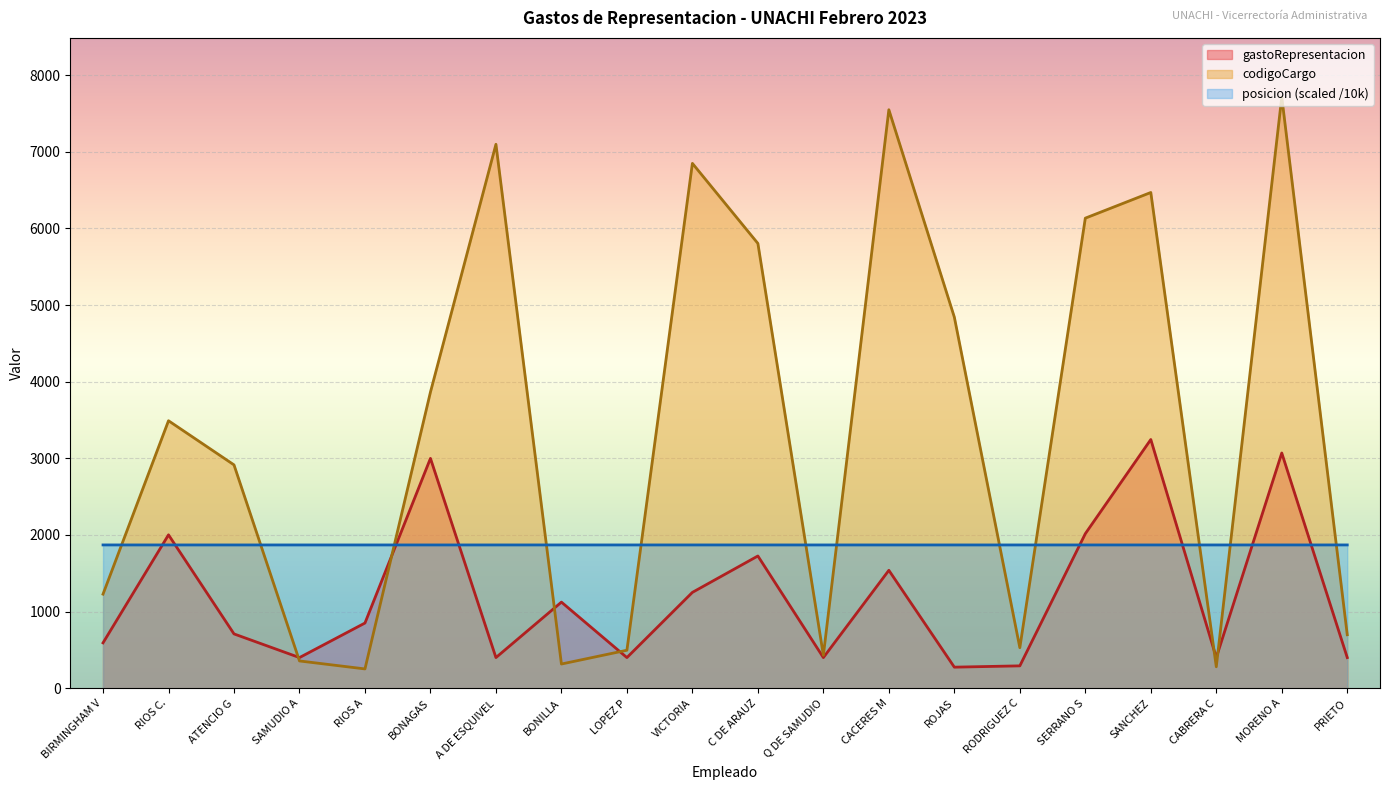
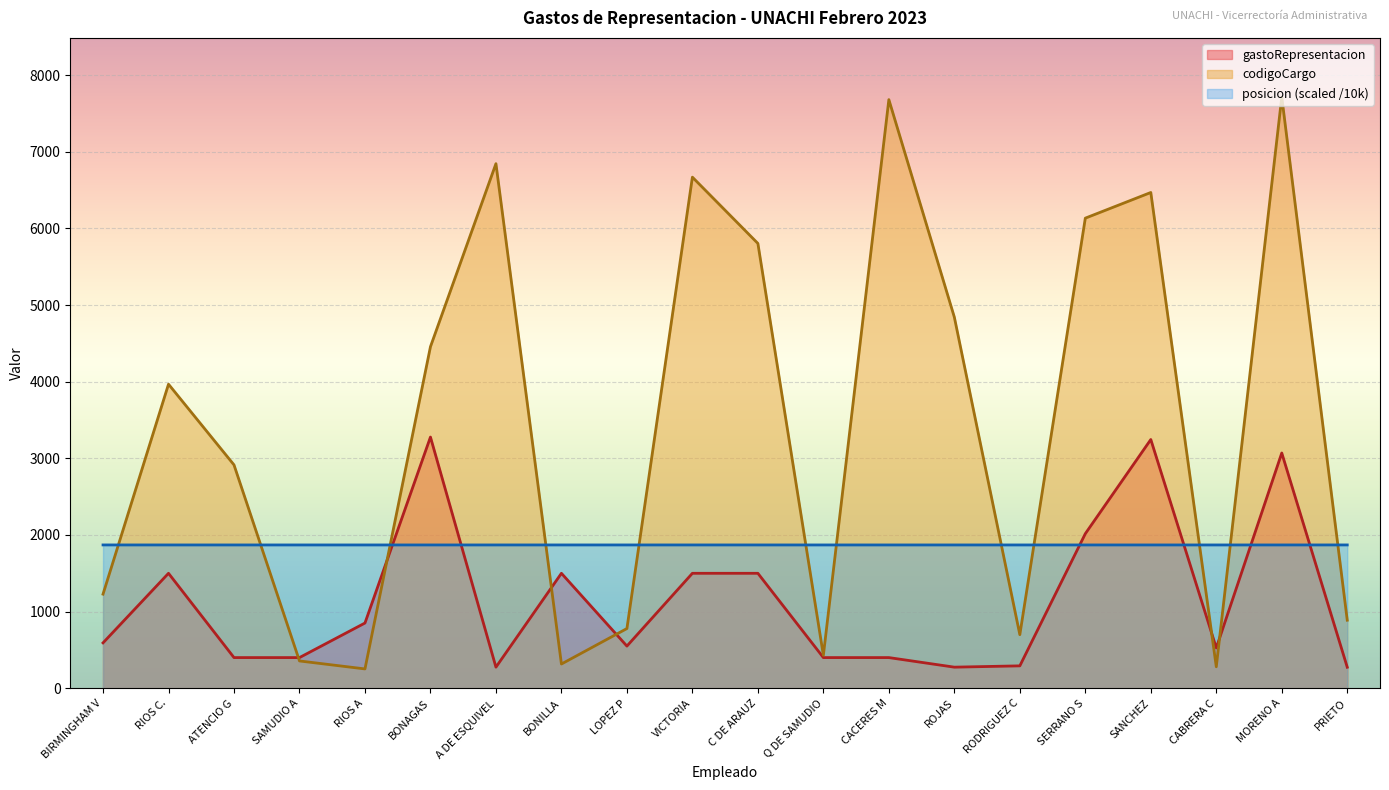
  {
    "gastoRepresentacion": {
      "BIRMINGHAM V": 600,
-     "RIOS C.": 2000,
-     "ATENCIO G": 700,
+     "RIOS C.": 1500,
+     "ATENCIO G": 400,
      "SAMUDIO A": 400,
      "RIOS A": 900,
-     "BONAGAS": 3000,
-     "A DE ESQUIVEL": 400,
-     "BONILLA": 1100,
-     "LOPEZ P": 400,
-     "VICTORIA": 1300,
-     "C DE ARAUZ": 1700,
-     "CACERES M": 1500,
+     "BONAGAS": 3300,
+     "A DE ESQUIVEL": 300,
+     "BONILLA": 1500,
+     "LOPEZ P": 600,
+     "VICTORIA": 1500,
+     "C DE ARAUZ": 1500,
+     "CACERES M": 400,
      "ROJAS": 300,
      "RODRIGUEZ C": 300,
      "SERRANO S": 2000,
      "SANCHEZ": 3200,
-     "CABRERA C": 400,
+     "CABRERA C": 500,
      "MORENO A": 3100,
-     "PRIETO": 400
+     "PRIETO": 300
    },
    "codigoCargo": {
      "BIRMINGHAM V": 1200,
-     "RIOS C.": 3500,
+     "RIOS C.": 4000,
      "ATENCIO G": 2900,
      "SAMUDIO A": 400,
      "RIOS A": 300,
-     "BONAGAS": 3900,
-     "A DE ESQUIVEL": 7100,
+     "BONAGAS": 4500,
+     "A DE ESQUIVEL": 6800,
      "BONILLA": 300,
-     "LOPEZ P": 500,
-     "VICTORIA": 6900,
+     "LOPEZ P": 800,
+     "VICTORIA": 6700,
      "C DE ARAUZ": 5800,
-     "CACERES M": 7600,
+     "CACERES M": 7700,
      "ROJAS": 4800,
-     "RODRIGUEZ C": 500,
+     "RODRIGUEZ C": 700,
      "SERRANO S": 6100,
      "SANCHEZ": 6500,
      "CABRERA C": 300,
-     "PRIETO": 700
+     "PRIETO": 900
    },
    "posicion (scaled /10k)": {
      "BIRMINGHAM V": 1900,
      "RIOS C.": 1900,
      "ATENCIO G": 1900,
      "SAMUDIO A": 1900,
      "RIOS A": 1900,
      "BONAGAS": 1900,
      "A DE ESQUIVEL": 1900,
      "BONILLA": 1900,
      "LOPEZ P": 1900,
      "VICTORIA": 1900,
      "C DE ARAUZ": 1900,
      "Q DE SAMUDIO": 1900,
      "CACERES M": 1900,
      "ROJAS": 1900,
      "RODRIGUEZ C": 1900,
      "SERRANO S": 1900,
      "SANCHEZ": 1900,
      "CABRERA C": 1900,
      "MORENO A": 1900,
      "PRIETO": 1900
    }
  }
